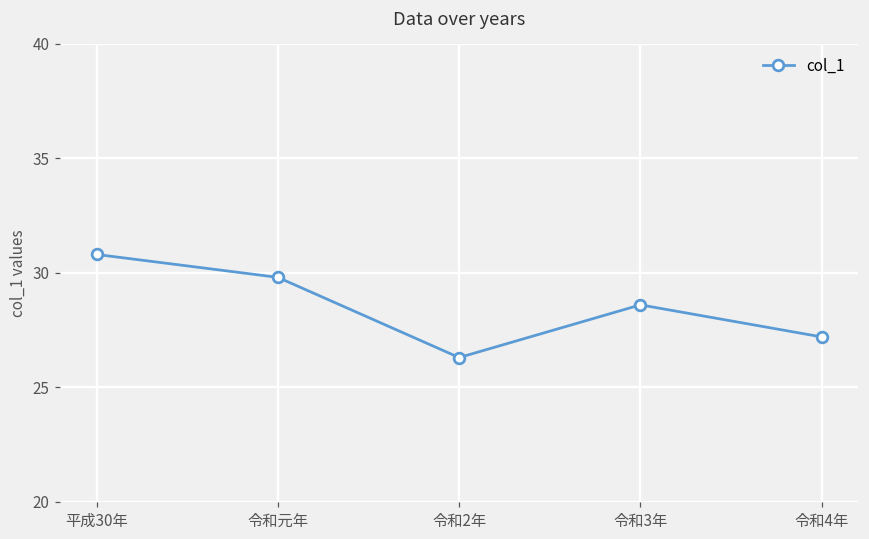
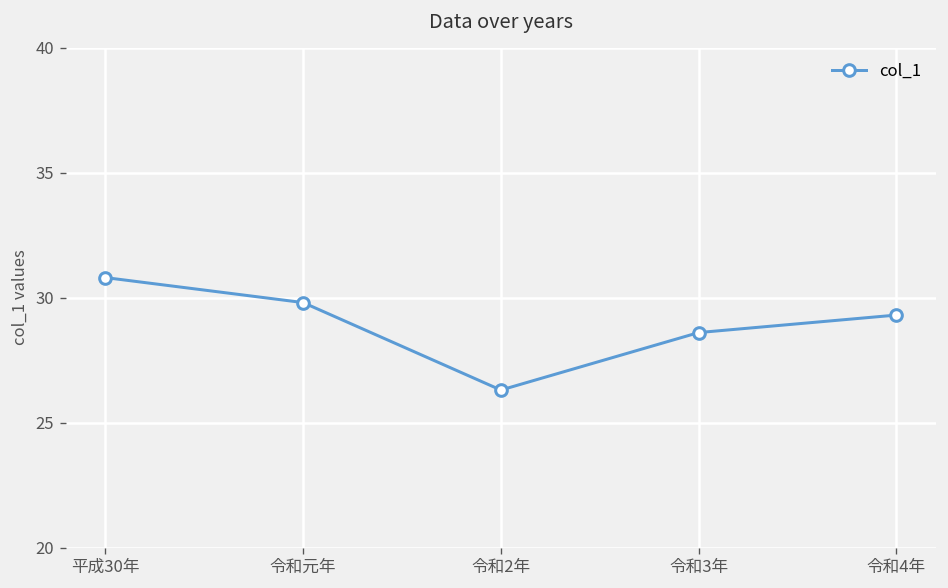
  {
    "平成30年": 30.8,
    "令和元年": 29.8,
    "令和2年": 26.3,
    "令和3年": 28.6,
-   "令和4年": 27.2
+   "令和4年": 29.3
  }
